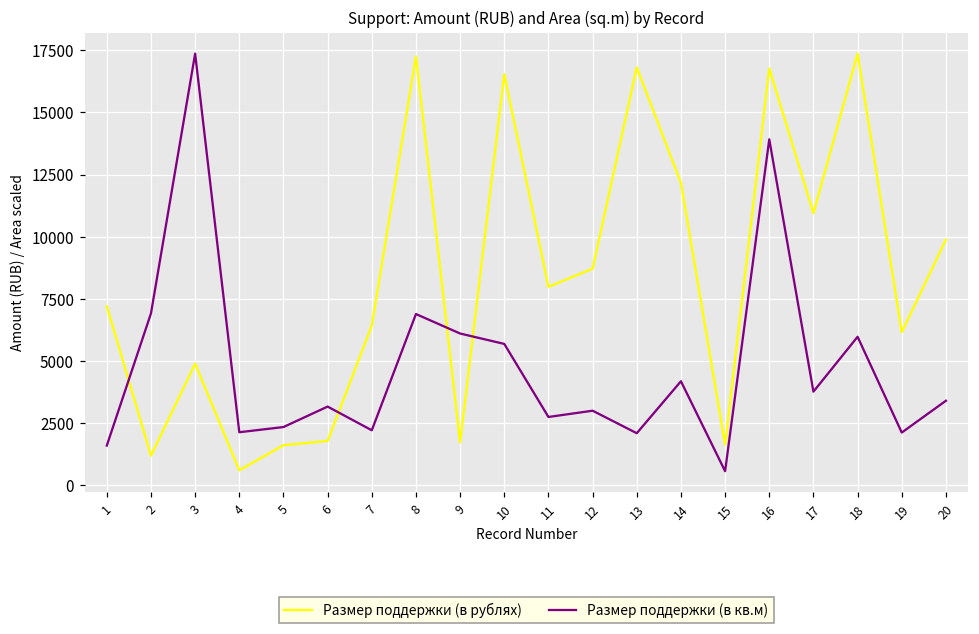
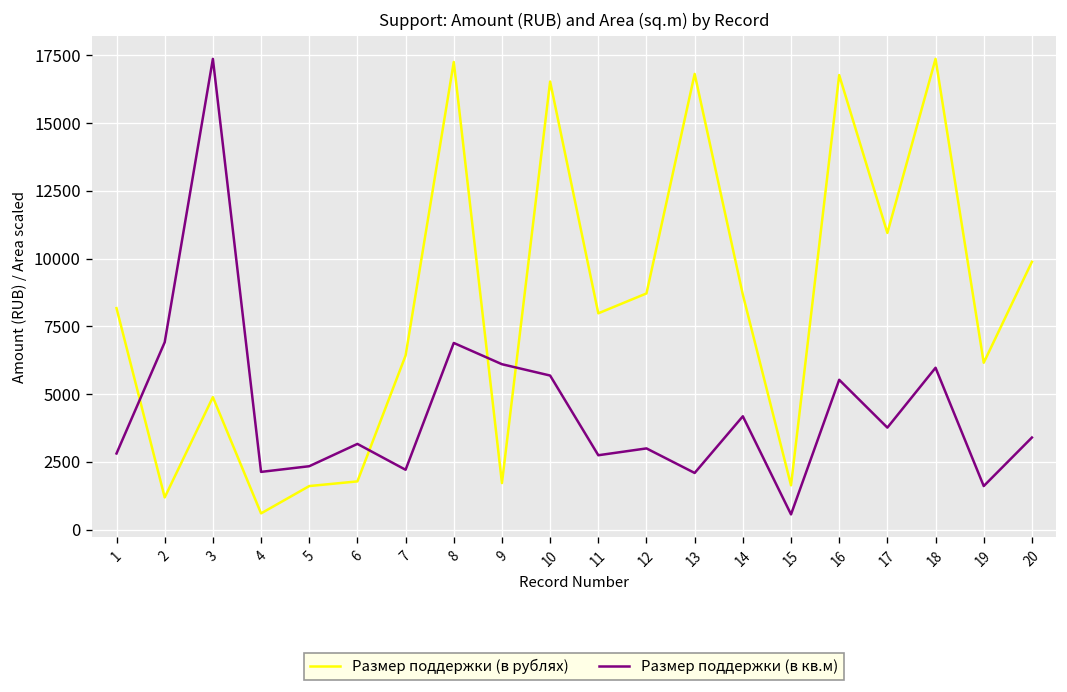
  {
    "Размер поддержки (в рублях)": {
-     "1": 7200,
+     "1": 8200,
      "2": 1200,
      "3": 4900,
      "4": 600,
      "5": 1600,
      "6": 1800,
      "7": 6400,
      "8": 17300,
      "9": 1700,
      "10": 16500,
      "11": 8000,
      "12": 8700,
      "13": 16800,
-     "14": 12200,
+     "14": 8700,
      "15": 1600,
      "16": 16800,
      "17": 10900,
      "18": 17400,
      "19": 6200,
      "20": 9900
    },
    "Размер поддержки (в кв.м)": {
-     "1": 1600,
+     "1": 2800,
      "2": 6900,
      "3": 17400,
      "4": 2100,
      "5": 2300,
      "6": 3200,
      "7": 2200,
      "8": 6900,
      "9": 6100,
      "10": 5700,
      "11": 2700,
      "12": 3000,
      "13": 2100,
      "14": 4200,
      "15": 600,
-     "16": 13900,
+     "16": 5500,
      "17": 3800,
      "18": 6000,
-     "19": 2100,
+     "19": 1600,
      "20": 3400
    }
  }
